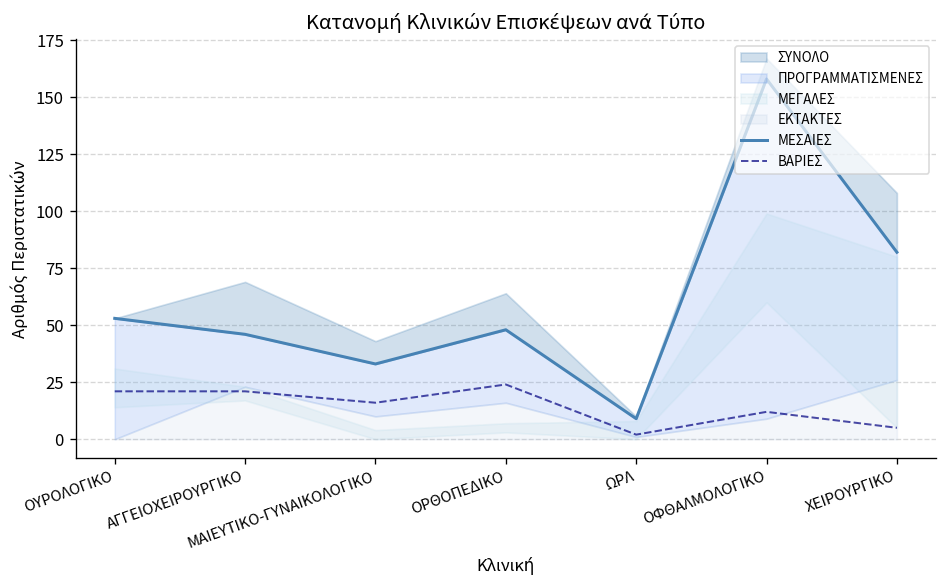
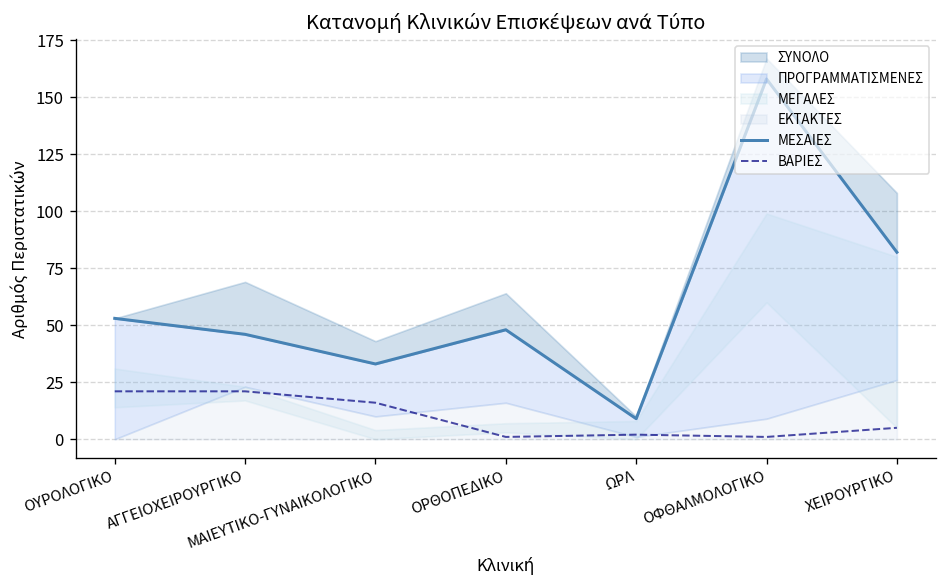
  {
    "ΒΑΡΙΕΣ": {
      "ΟΥΡΟΛΟΓΙΚΟ": 21,
      "ΑΓΓΕΙΟΧΕΙΡΟΥΡΓΙΚΟ": 21,
      "ΜΑΙΕΥΤΙΚΟ-ΓΥΝΑΙΚΟΛΟΓΙΚΟ": 16,
-     "ΟΡΘΟΠΕΔΙΚΟ": 24,
-     "ΟΦΘΑΛΜΟΛΟΓΙΚΟ": 12,
+     "ΟΡΘΟΠΕΔΙΚΟ": 1,
+     "ΟΦΘΑΛΜΟΛΟΓΙΚΟ": 1,
      "ΧΕΙΡΟΥΡΓΙΚΟ": 5
    }
  }
